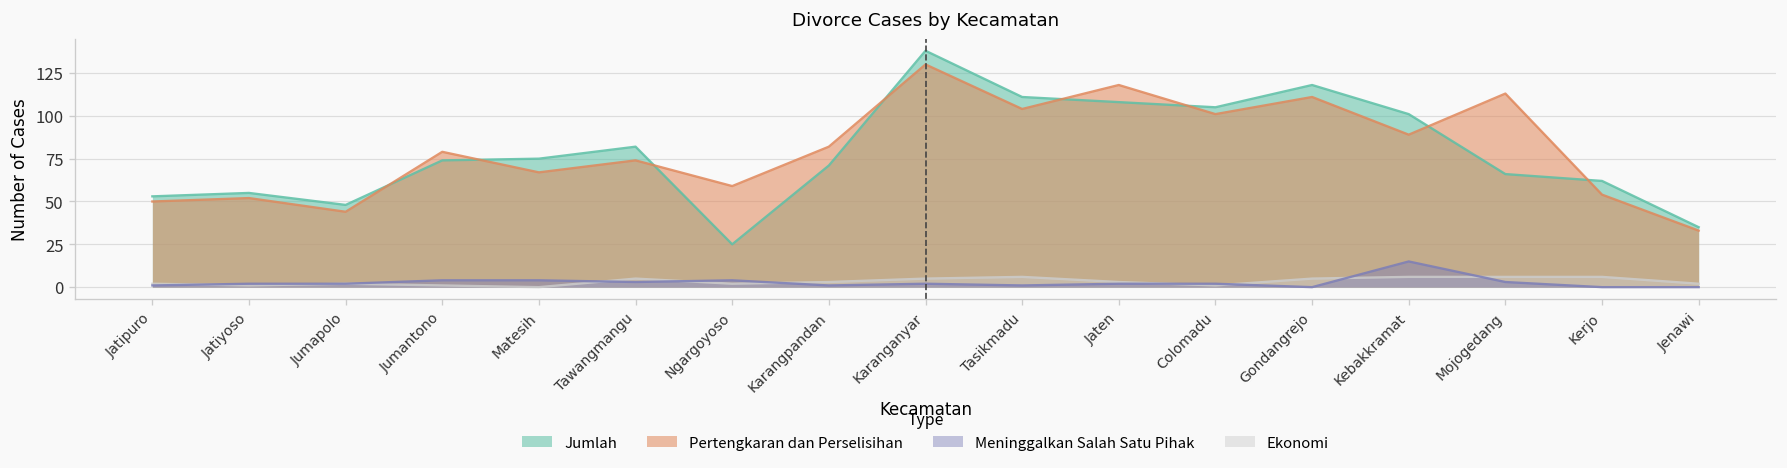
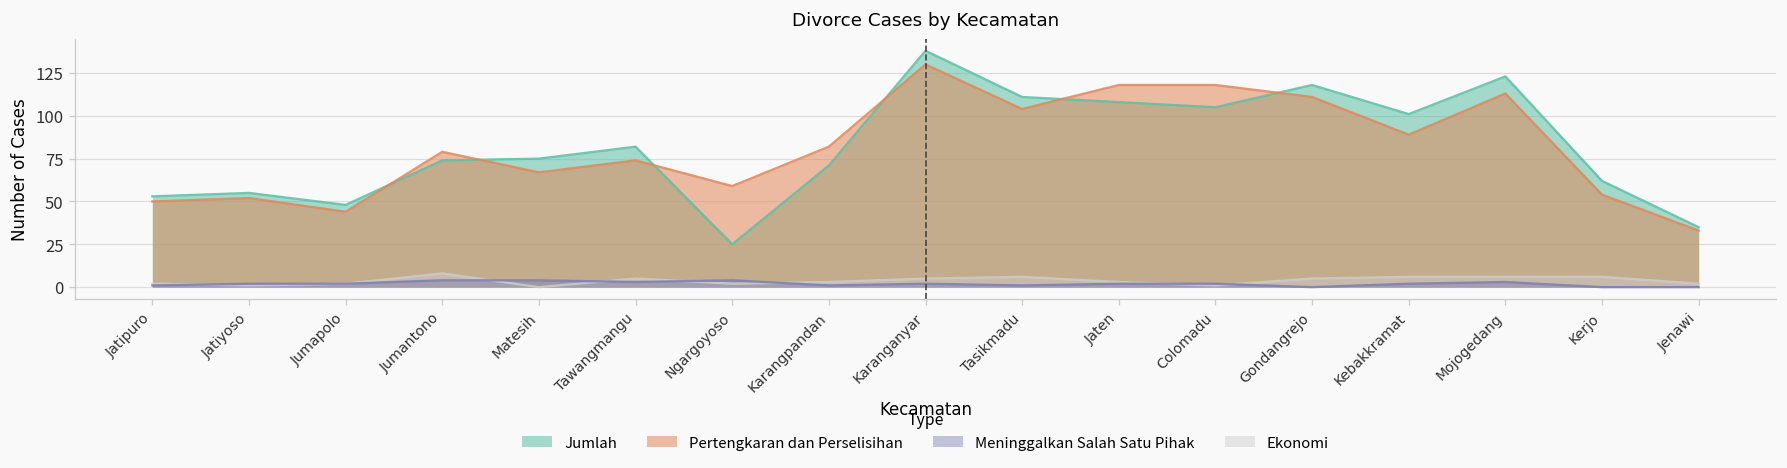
  {
    "Jumlah": {
      "Jatipuro": 53,
      "Jatiyoso": 55,
      "Jumapolo": 48,
      "Jumantono": 74,
      "Matesih": 75,
      "Tawangmangu": 82,
      "Ngargoyoso": 25,
      "Karangpandan": 71,
      "Karanganyar": 138,
      "Tasikmadu": 111,
      "Jaten": 108,
      "Colomadu": 105,
      "Gondangrejo": 118,
      "Kebakkramat": 101,
-     "Mojogedang": 66,
+     "Mojogedang": 123,
      "Kerjo": 62,
      "Jenawi": 35
    },
    "Pertengkaran dan Perselisihan": {
      "Jatipuro": 50,
      "Jatiyoso": 52,
      "Jumapolo": 44,
      "Jumantono": 79,
      "Matesih": 67,
      "Tawangmangu": 74,
      "Ngargoyoso": 59,
      "Karangpandan": 82,
      "Karanganyar": 130,
      "Tasikmadu": 104,
      "Jaten": 118,
-     "Colomadu": 101,
+     "Colomadu": 118,
      "Gondangrejo": 111,
      "Kebakkramat": 89,
      "Mojogedang": 113,
      "Kerjo": 54,
      "Jenawi": 33
    },
    "Ekonomi": {
-     "Jumantono": 1,
+     "Jumantono": 8,
      "Matesih": 0,
      "Tawangmangu": 5,
      "Ngargoyoso": 2,
      "Karangpandan": 3,
      "Karanganyar": 5,
      "Tasikmadu": 6,
      "Gondangrejo": 5,
      "Kebakkramat": 6,
      "Mojogedang": 6,
      "Kerjo": 6,
      "Jenawi": 2
    },
    "Meninggalkan Salah Satu Pihak": {
      "Jumantono": 4,
      "Matesih": 4,
      "Tawangmangu": 3,
      "Ngargoyoso": 4,
      "Karangpandan": 1,
      "Karanganyar": 2,
      "Tasikmadu": 1,
      "Gondangrejo": 0,
-     "Kebakkramat": 15,
+     "Kebakkramat": 2,
      "Mojogedang": 3,
      "Kerjo": 0,
      "Jenawi": 0
    }
  }
